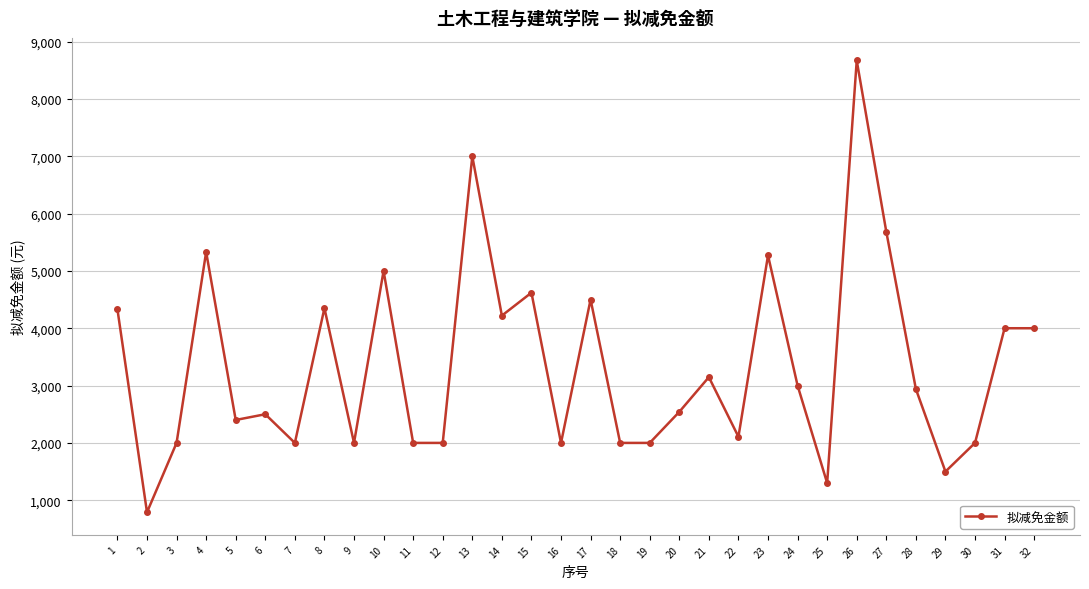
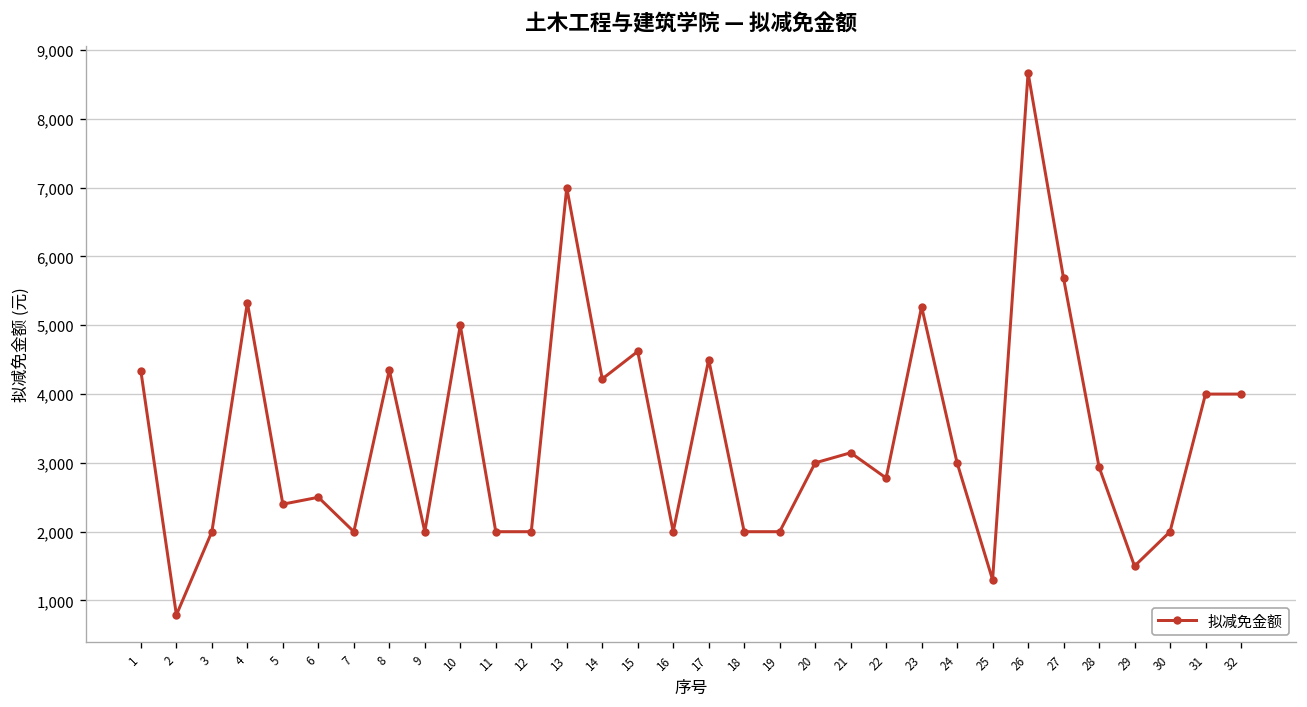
  {
    "1": "4,300",
    "2": "800",
    "3": "2,000",
    "4": "5,300",
    "5": "2,400",
    "6": "2,500",
    "7": "2,000",
    "8": "4,400",
    "9": "2,000",
    "10": "5,000",
    "11": "2,000",
    "12": "2,000",
    "13": "7,000",
    "14": "4,200",
    "15": "4,600",
    "16": "2,000",
    "17": "4,500",
    "18": "2,000",
    "19": "2,000",
-   "20": "2,500",
+   "20": "3,000",
    "21": "3,100",
-   "22": "2,100",
+   "22": "2,800",
    "23": "5,300",
    "24": "3,000",
    "25": "1,300",
    "26": "8,700",
    "27": "5,700",
    "28": "2,900",
    "29": "1,500",
    "30": "2,000",
    "31": "4,000",
    "32": "4,000"
  }
